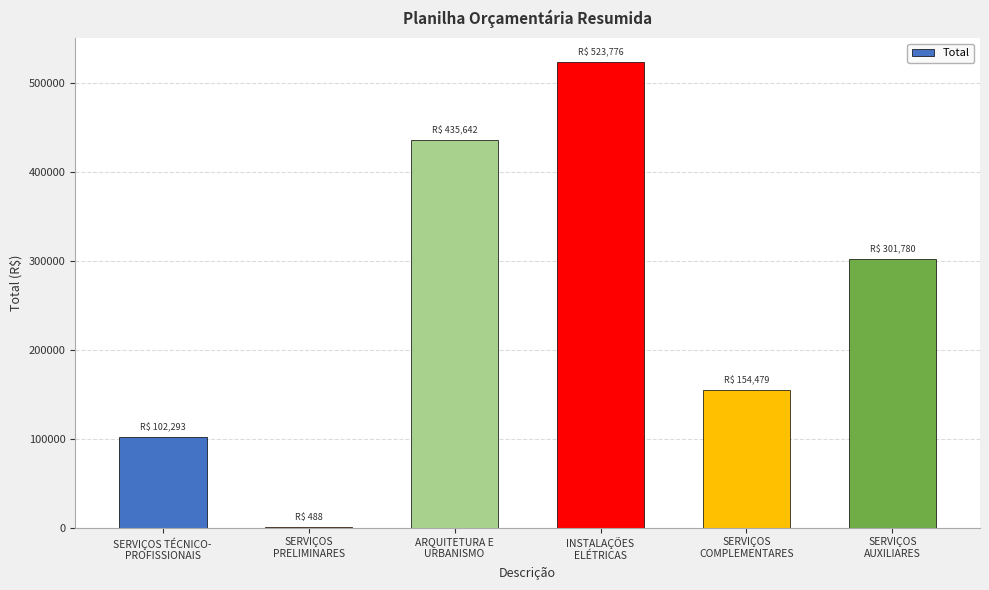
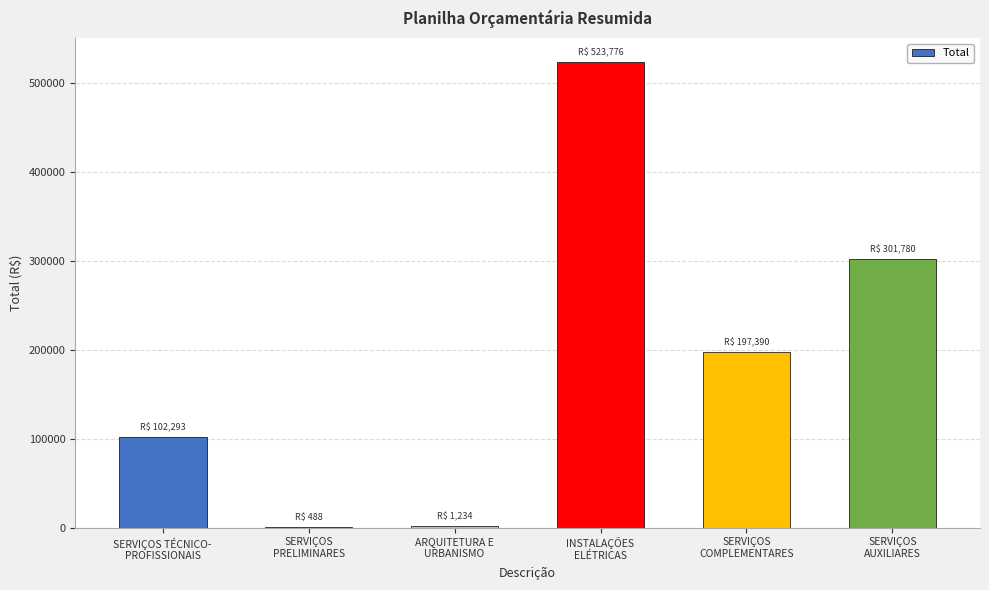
  {
    "SERVIÇOS TÉCNICO- PROFISSIONAIS": "102,293",
    "SERVIÇOS PRELIMINARES": "488",
-   "ARQUITETURA E URBANISMO": "435,642",
+   "ARQUITETURA E URBANISMO": "1,234",
    "INSTALAÇÕES ELÉTRICAS": "523,776",
-   "SERVIÇOS COMPLEMENTARES": "154,479",
+   "SERVIÇOS COMPLEMENTARES": "197,390",
    "SERVIÇOS AUXILIARES": "301,780"
  }
